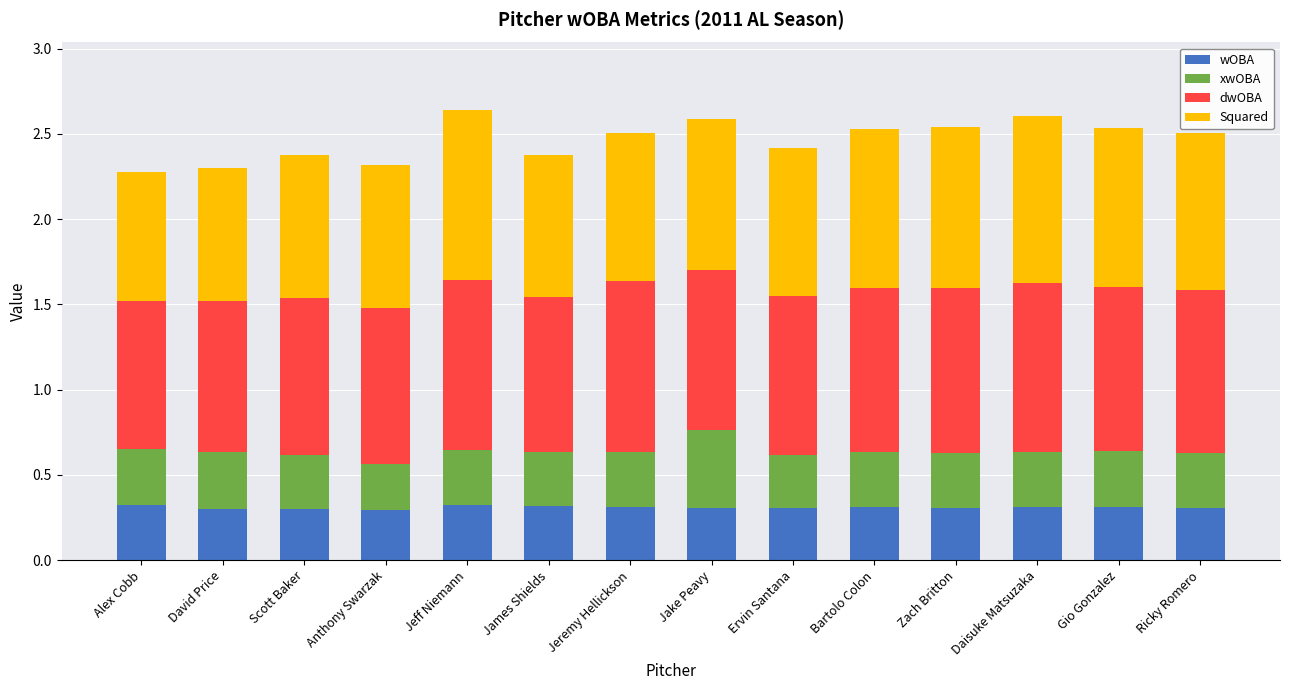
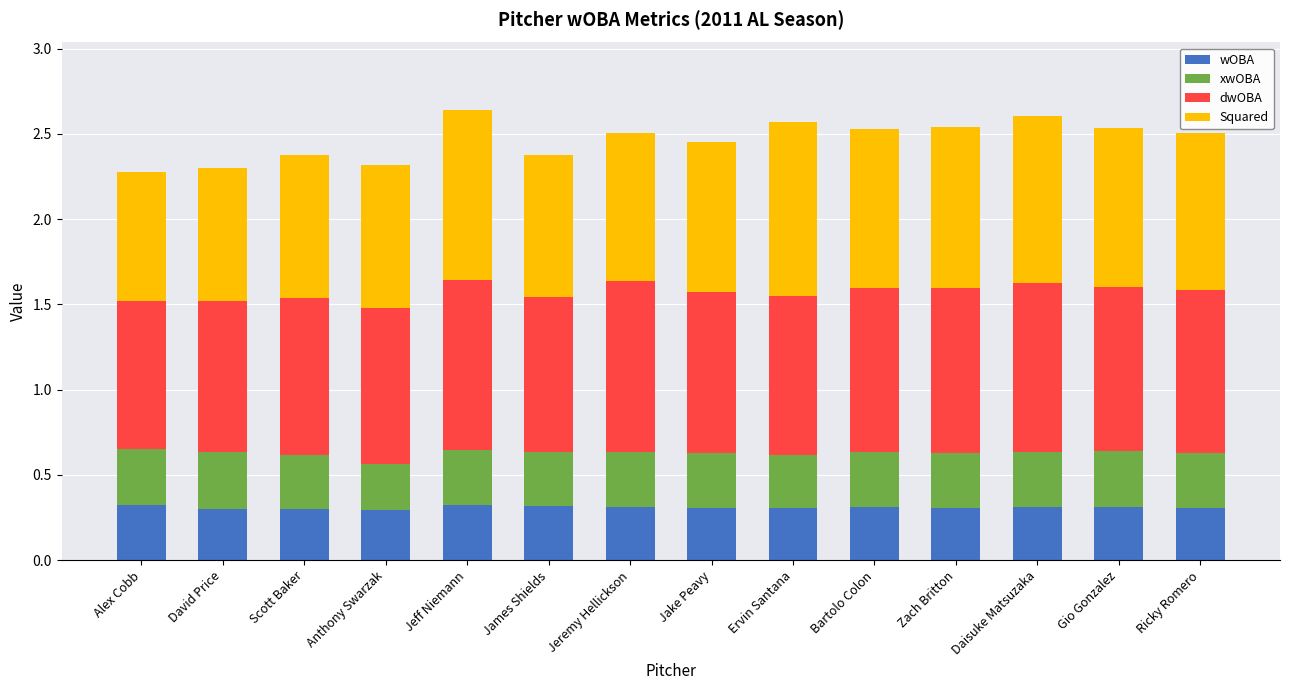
  {
    "wOBA": {
      "Alex Cobb": 0.32,
      "David Price": 0.30,
      "Scott Baker": 0.30,
      "Anthony Swarzak": 0.30,
      "Jeff Niemann": 0.32,
      "James Shields": 0.32,
      "Jeremy Hellickson": 0.31,
      "Jake Peavy": 0.31,
      "Ervin Santana": 0.31,
      "Bartolo Colon": 0.31,
      "Zach Britton": 0.30,
      "Daisuke Matsuzaka": 0.31,
      "Gio Gonzalez": 0.31,
      "Ricky Romero": 0.31
    },
    "xwOBA": {
      "Alex Cobb": 0.33,
      "David Price": 0.34,
      "Scott Baker": 0.32,
      "Anthony Swarzak": 0.27,
      "Jeff Niemann": 0.32,
      "James Shields": 0.32,
      "Jeremy Hellickson": 0.32,
-     "Jake Peavy": 0.46,
+     "Jake Peavy": 0.32,
      "Ervin Santana": 0.31,
      "Bartolo Colon": 0.32,
      "Zach Britton": 0.33,
      "Daisuke Matsuzaka": 0.32,
      "Gio Gonzalez": 0.32,
      "Ricky Romero": 0.32
    },
    "dwOBA": {
      "Alex Cobb": 0.87,
      "David Price": 0.88,
      "Scott Baker": 0.92,
      "Anthony Swarzak": 0.92,
      "Jeff Niemann": 1.00,
      "James Shields": 0.91,
      "Jeremy Hellickson": 1.00,
      "Jake Peavy": 0.94,
      "Ervin Santana": 0.93,
      "Bartolo Colon": 0.96,
      "Zach Britton": 0.97,
      "Daisuke Matsuzaka": 0.99,
      "Gio Gonzalez": 0.96,
      "Ricky Romero": 0.96
    },
    "Squared": {
      "Alex Cobb": 0.76,
      "David Price": 0.78,
      "Scott Baker": 0.84,
      "Anthony Swarzak": 0.84,
      "Jeff Niemann": 1.00,
      "James Shields": 0.83,
      "Jeremy Hellickson": 0.87,
      "Jake Peavy": 0.88,
-     "Ervin Santana": 0.87,
+     "Ervin Santana": 1.02,
      "Bartolo Colon": 0.93,
      "Zach Britton": 0.94,
      "Daisuke Matsuzaka": 0.98,
      "Gio Gonzalez": 0.93,
      "Ricky Romero": 0.92
    }
  }
